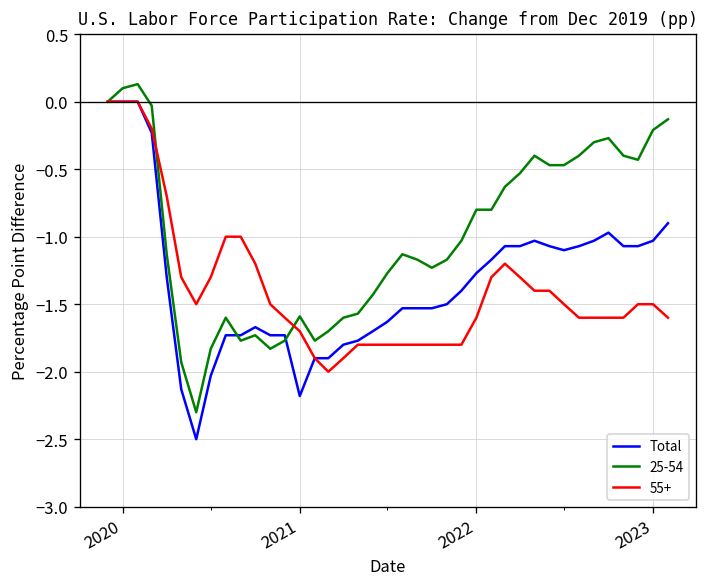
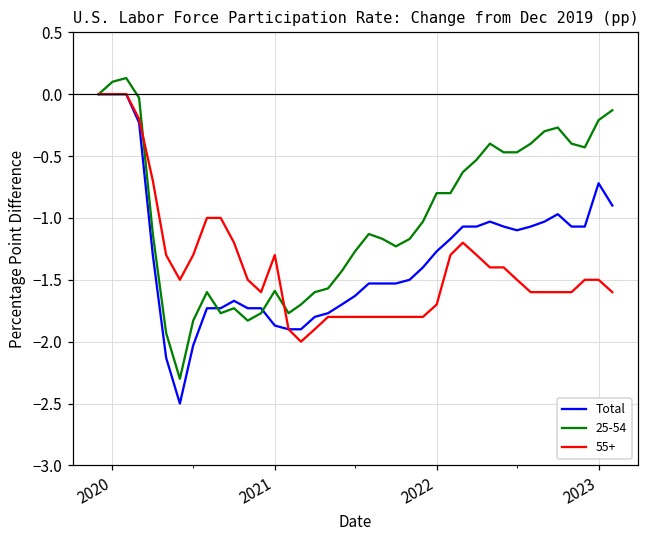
  {
    "Total": {
-     "2021": -2.18,
+     "2021": -1.87,
      "2022": -1.27,
-     "2023": -1.03
+     "2023": -0.72
    },
    "25-54": {
      "2020": 0.10,
      "2021": -1.59,
      "2022": -0.80,
      "2023": -0.21
    },
    "55+": {
-     "2021": -1.7,
-     "2022": -1.6,
+     "2021": -1.3,
+     "2022": -1.7,
      "2023": -1.5
    }
  }
